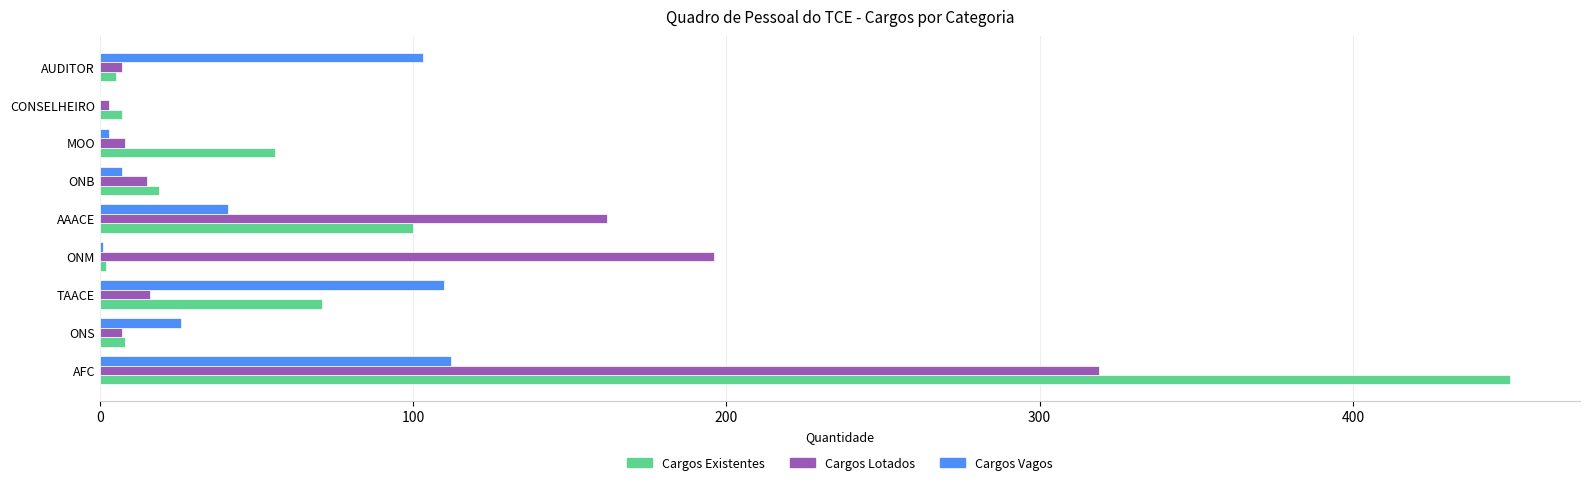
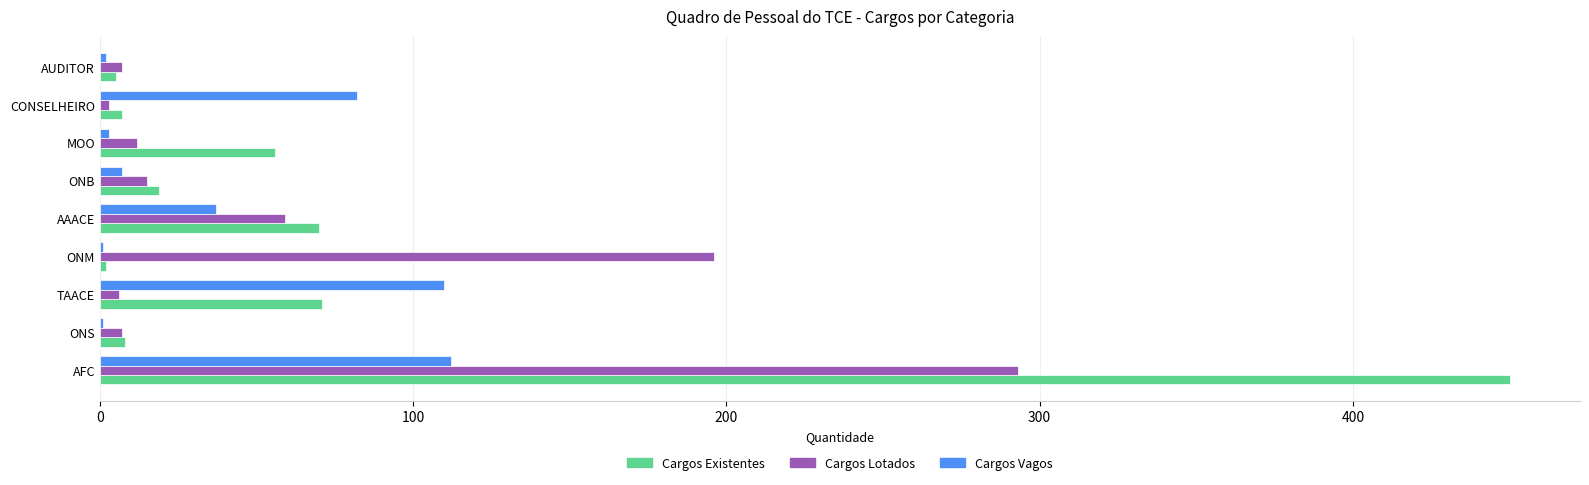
  {
    "Cargos Existentes": {
      "AUDITOR": 5,
      "CONSELHEIRO": 7,
      "MOO": 56,
      "ONB": 19,
-     "AAACE": 100,
+     "AAACE": 70,
      "ONM": 2,
      "TAACE": 71,
      "ONS": 8,
      "AFC": 450
    },
    "Cargos Lotados": {
      "AUDITOR": 7,
      "CONSELHEIRO": 3,
-     "MOO": 8,
+     "MOO": 12,
      "ONB": 15,
-     "AAACE": 162,
+     "AAACE": 59,
      "ONM": 196,
-     "TAACE": 16,
+     "TAACE": 6,
      "ONS": 7,
-     "AFC": 319
+     "AFC": 293
    },
    "Cargos Vagos": {
-     "AUDITOR": 103,
-     "CONSELHEIRO": 0,
+     "AUDITOR": 2,
+     "CONSELHEIRO": 82,
      "MOO": 3,
      "ONB": 7,
-     "AAACE": 41,
+     "AAACE": 37,
      "ONM": 1,
      "TAACE": 110,
-     "ONS": 26,
+     "ONS": 1,
      "AFC": 112
    }
  }
